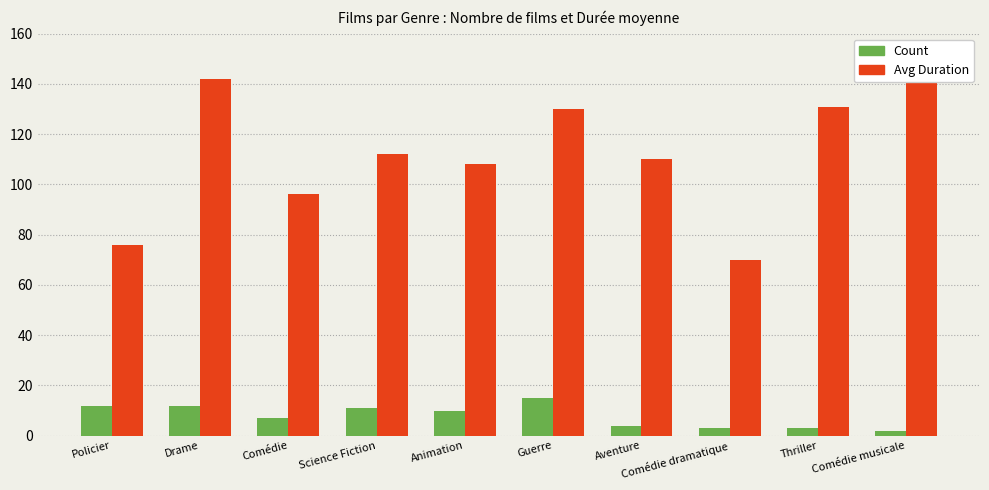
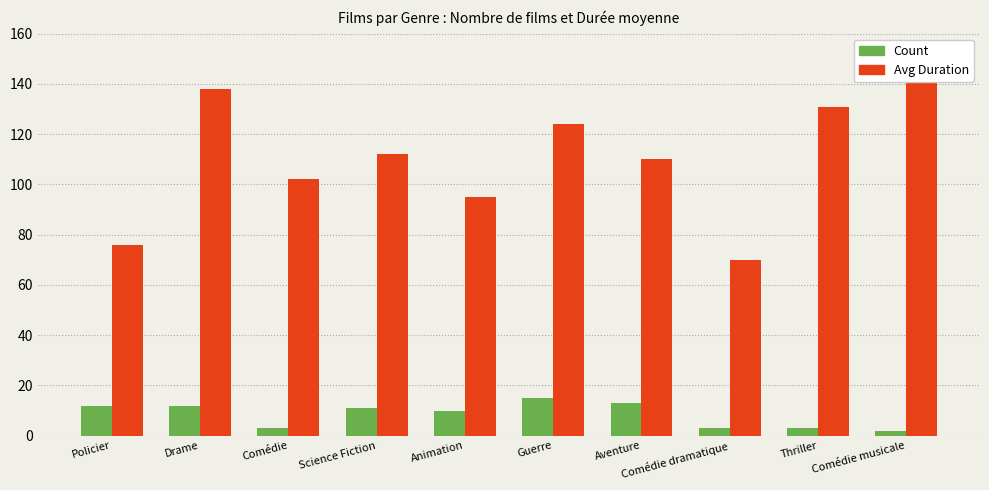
  {
    "Count": {
      "Policier": 12,
      "Drame": 12,
-     "Comédie": 7,
+     "Comédie": 3,
      "Science Fiction": 11,
      "Animation": 10,
      "Guerre": 15,
-     "Aventure": 4,
+     "Aventure": 13,
      "Comédie dramatique": 3,
      "Thriller": 3,
      "Comédie musicale": 2
    },
    "Avg Duration": {
      "Policier": 76,
-     "Drame": 142,
-     "Comédie": 96,
+     "Drame": 138,
+     "Comédie": 102,
      "Science Fiction": 112,
-     "Animation": 108,
-     "Guerre": 130,
+     "Animation": 95,
+     "Guerre": 124,
      "Aventure": 110,
      "Comédie dramatique": 70,
      "Thriller": 131
    }
  }
